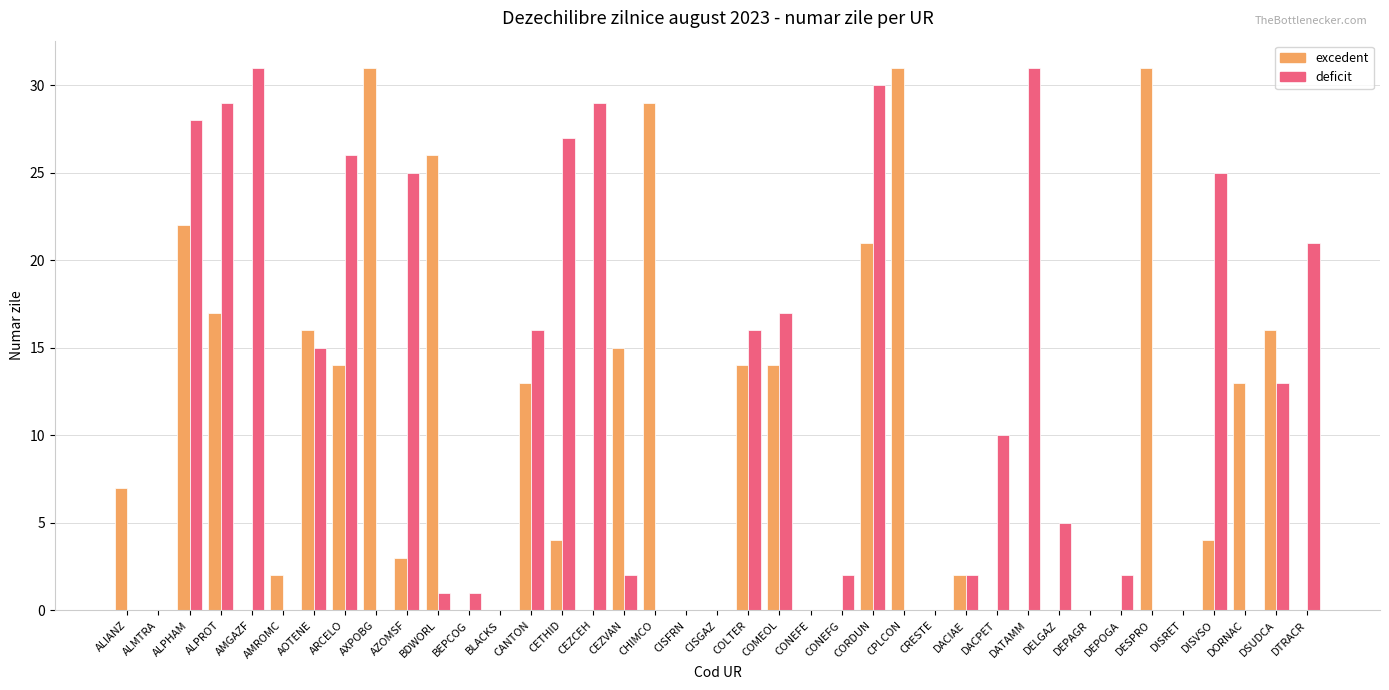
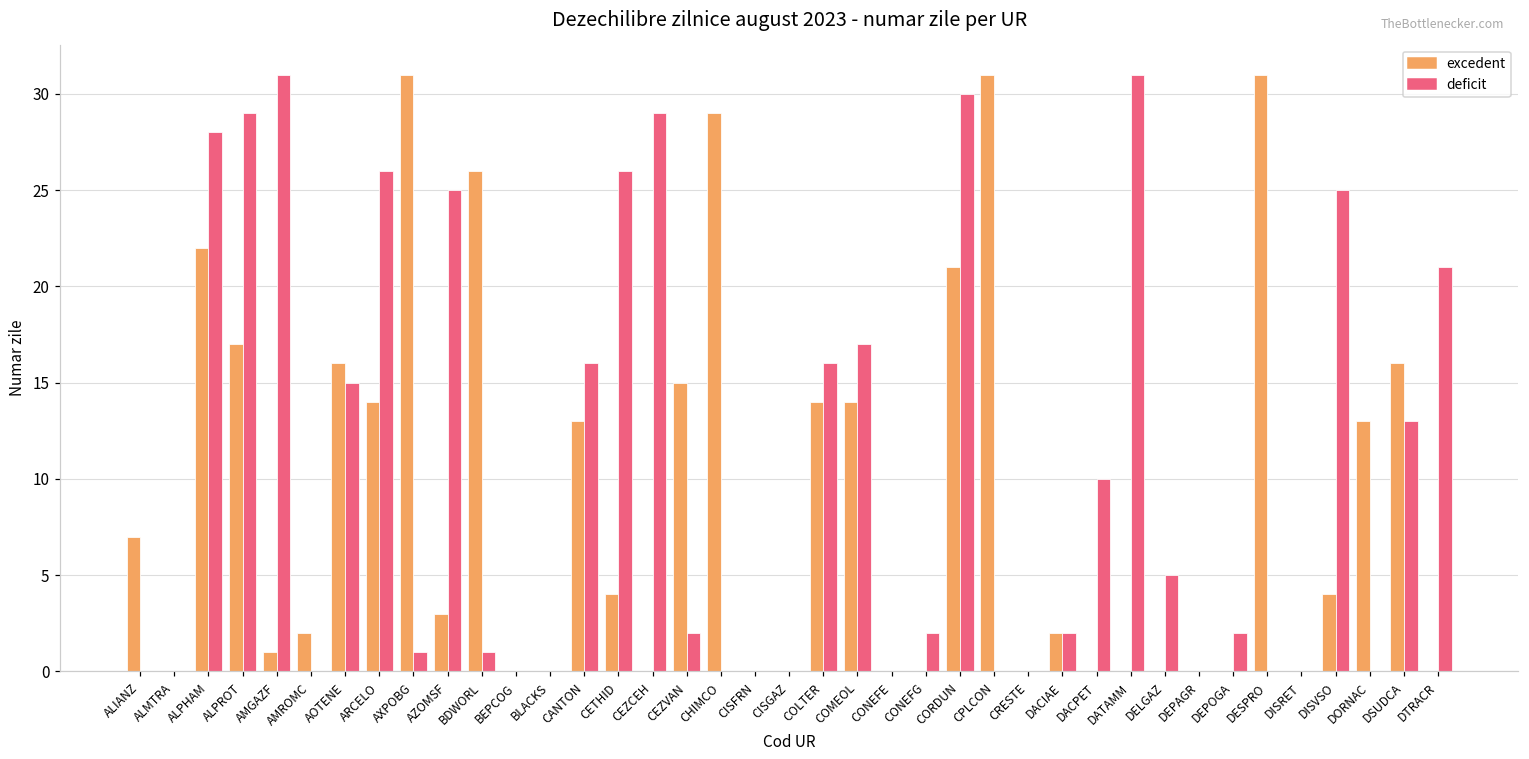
  {
    "excedent": {
      "ALIANZ": 7,
      "ALMTRA": 0,
      "ALPHAM": 22,
      "ALPROT": 17,
-     "AMGAZF": 0,
+     "AMGAZF": 1,
      "AMROMC": 2,
      "AOTENE": 16,
      "ARCELO": 14,
      "AXPOBG": 31,
      "AZOMSF": 3,
      "BDWORL": 26,
      "BEPCOG": 0,
      "BLACKS": 0,
      "CANTON": 13,
      "CETHID": 4,
      "CEZCEH": 0,
      "CEZVAN": 15,
      "CHIMCO": 29,
      "CISFRN": 0,
      "CISGAZ": 0,
      "COLTER": 14,
      "COMEOL": 14,
      "CONEFE": 0,
      "CONEFG": 0,
      "CORDUN": 21,
      "CPLCON": 31,
      "CRESTE": 0,
      "DACIAE": 2,
      "DACPET": 0,
      "DATAMM": 0,
      "DELGAZ": 0,
      "DEPAGR": 0,
      "DEPOGA": 0,
      "DESPRO": 31,
      "DISRET": 0,
      "DISVSO": 4,
      "DORNAC": 13,
      "DSUDCA": 16,
      "DTRACR": 0
    },
    "deficit": {
      "ALIANZ": 0,
      "ALMTRA": 0,
      "ALPHAM": 28,
      "ALPROT": 29,
      "AMGAZF": 31,
      "AMROMC": 0,
      "AOTENE": 15,
      "ARCELO": 26,
-     "AXPOBG": 0,
+     "AXPOBG": 1,
      "AZOMSF": 25,
      "BDWORL": 1,
-     "BEPCOG": 1,
+     "BEPCOG": 0,
      "BLACKS": 0,
      "CANTON": 16,
-     "CETHID": 27,
+     "CETHID": 26,
      "CEZCEH": 29,
      "CEZVAN": 2,
      "CHIMCO": 0,
      "CISFRN": 0,
      "CISGAZ": 0,
      "COLTER": 16,
      "COMEOL": 17,
      "CONEFE": 0,
      "CONEFG": 2,
      "CORDUN": 30,
      "CPLCON": 0,
      "CRESTE": 0,
      "DACIAE": 2,
      "DACPET": 10,
      "DATAMM": 31,
      "DELGAZ": 5,
      "DEPAGR": 0,
      "DEPOGA": 2,
      "DESPRO": 0,
      "DISRET": 0,
      "DISVSO": 25,
      "DORNAC": 0,
      "DSUDCA": 13,
      "DTRACR": 21
    }
  }
